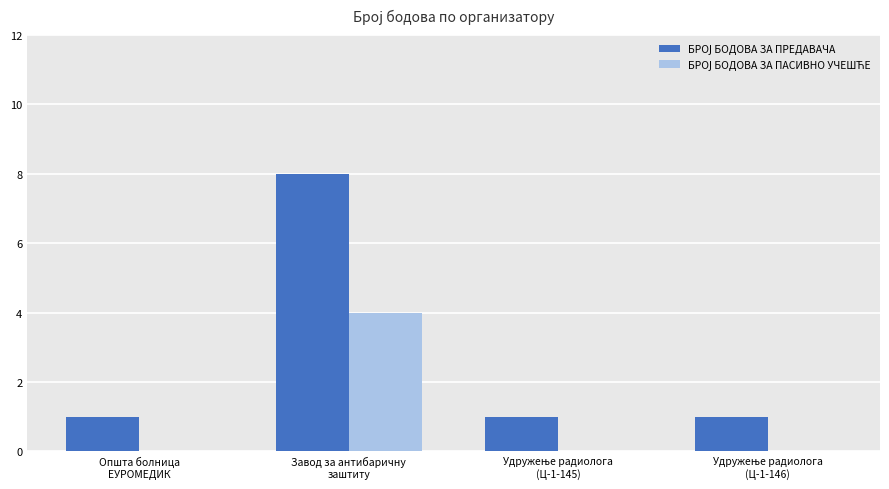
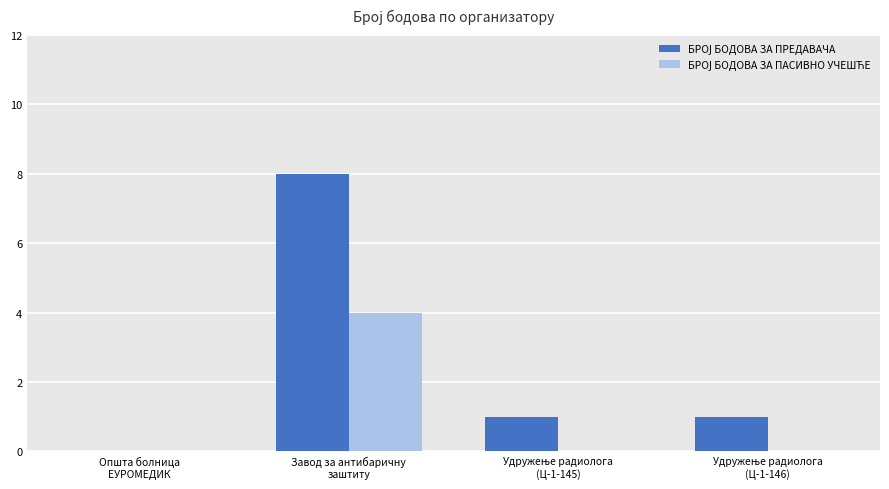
  {
    "БРОЈ БОДОВА ЗА ПРЕДАВАЧА": {
-     "Општа болница ЕУРОМЕДИК": 1,
+     "Општа болница ЕУРОМЕДИК": 0,
      "Завод за антибаричну заштиту": 8,
      "Удружење радиолога (Ц-1-145)": 1,
      "Удружење радиолога (Ц-1-146)": 1
    },
    "БРОЈ БОДОВА ЗА ПАСИВНО УЧЕШЋЕ": {
      "Општа болница ЕУРОМЕДИК": 0,
      "Завод за антибаричну заштиту": 4,
      "Удружење радиолога (Ц-1-145)": 0,
      "Удружење радиолога (Ц-1-146)": 0
    }
  }
